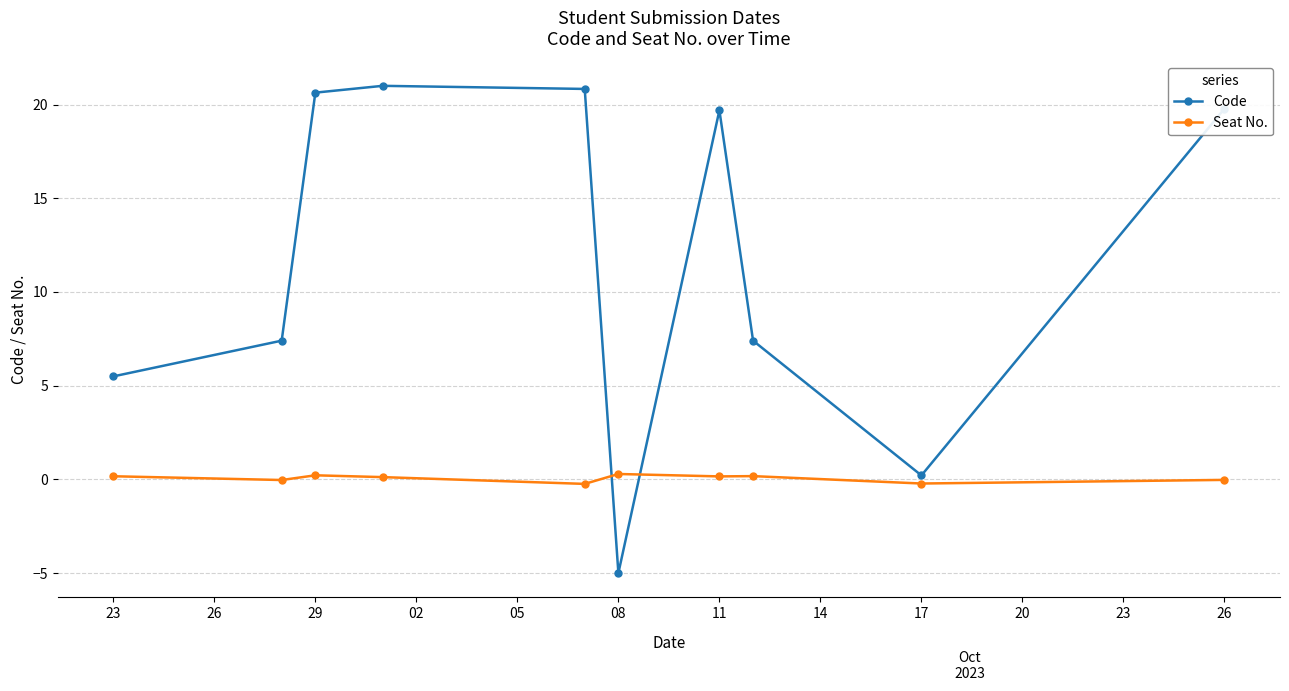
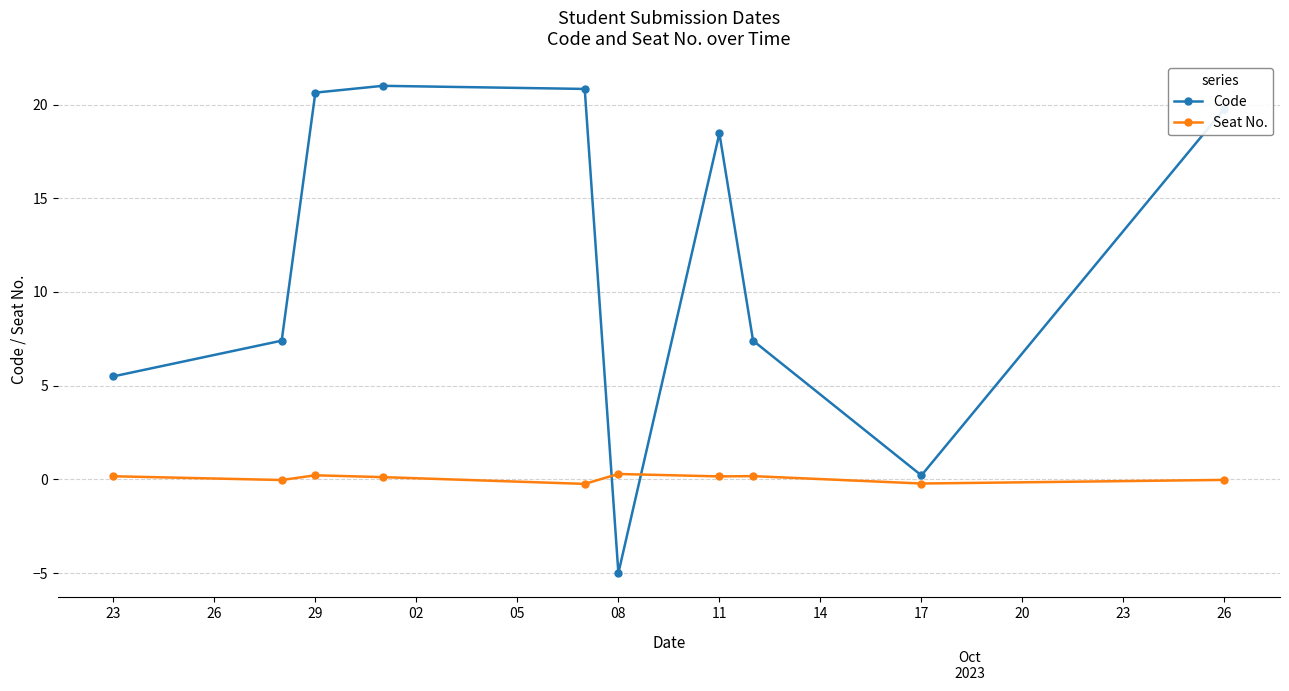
  {
    "Code": {
      "23": 5.5,
      "29": 20.6,
      "08": -5.0,
-     "11": 19.7,
+     "11": 18.5,
      "17": 0.2
    },
    "Seat No.": {
      "23": 0.2,
      "29": 0.2,
      "08": 0.3,
      "11": 0.2,
      "17": -0.2,
      "26": 0.0
    }
  }
